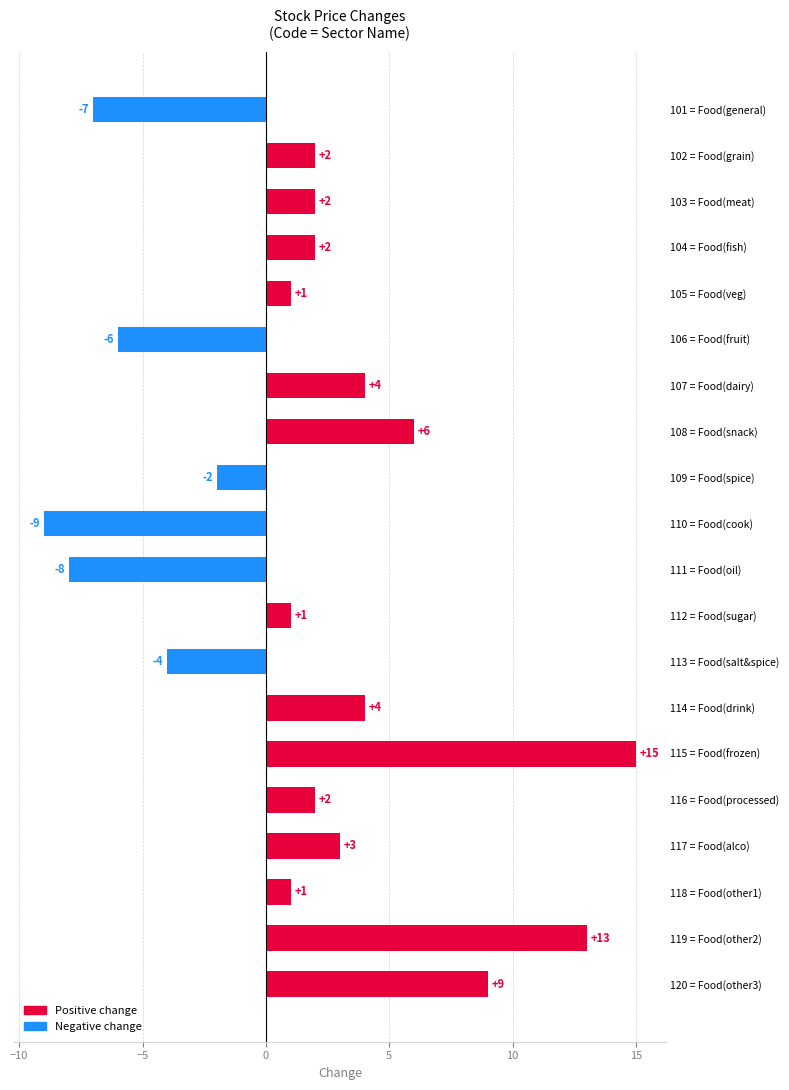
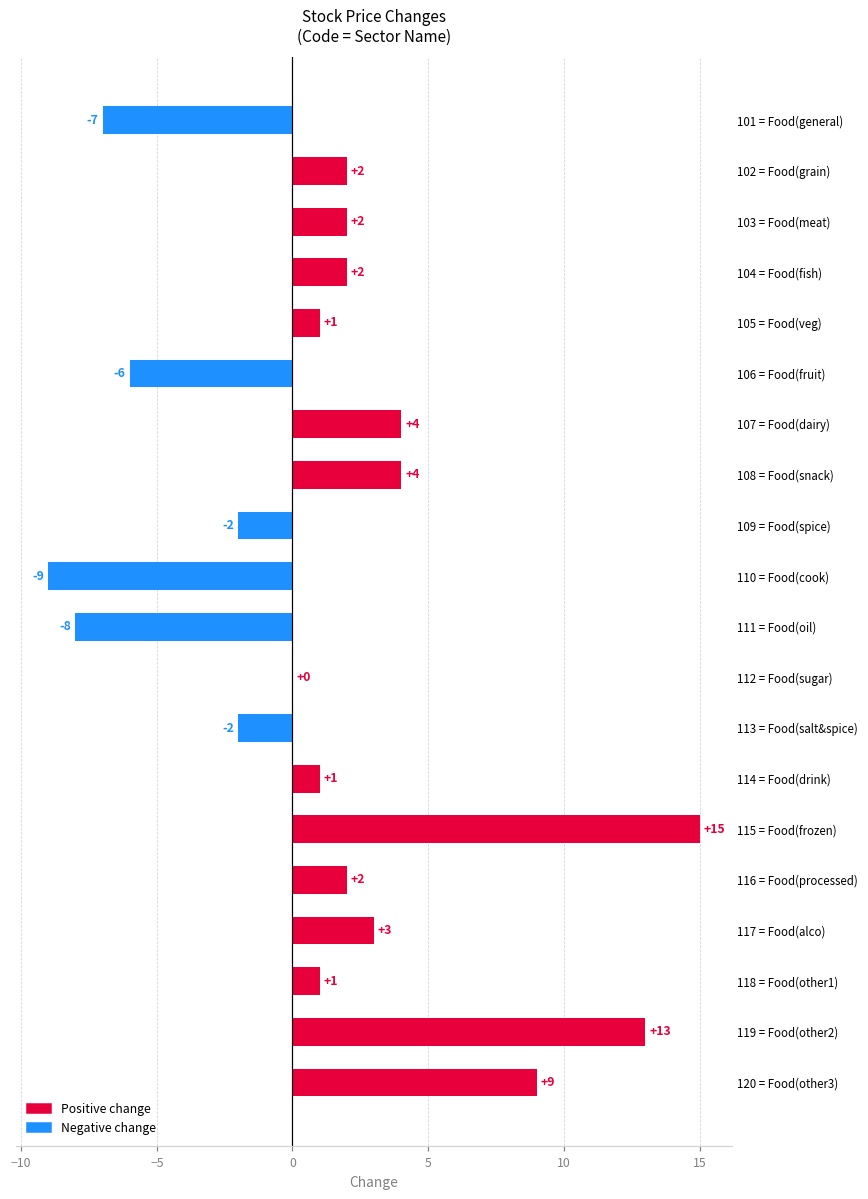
  {
    "101 = Food(general)": "-7",
    "102 = Food(grain)": "+2",
    "103 = Food(meat)": "+2",
    "104 = Food(fish)": "+2",
    "105 = Food(veg)": "+1",
    "106 = Food(fruit)": "-6",
    "107 = Food(dairy)": "+4",
-   "108 = Food(snack)": "+6",
+   "108 = Food(snack)": "+4",
    "109 = Food(spice)": "-2",
    "110 = Food(cook)": "-9",
    "111 = Food(oil)": "-8",
-   "112 = Food(sugar)": "+1",
-   "113 = Food(salt&spice)": "-4",
-   "114 = Food(drink)": "+4",
+   "112 = Food(sugar)": "+0",
+   "113 = Food(salt&spice)": "-2",
+   "114 = Food(drink)": "+1",
    "115 = Food(frozen)": "+15",
    "116 = Food(processed)": "+2",
    "117 = Food(alco)": "+3",
    "118 = Food(other1)": "+1",
    "119 = Food(other2)": "+13",
    "120 = Food(other3)": "+9"
  }
